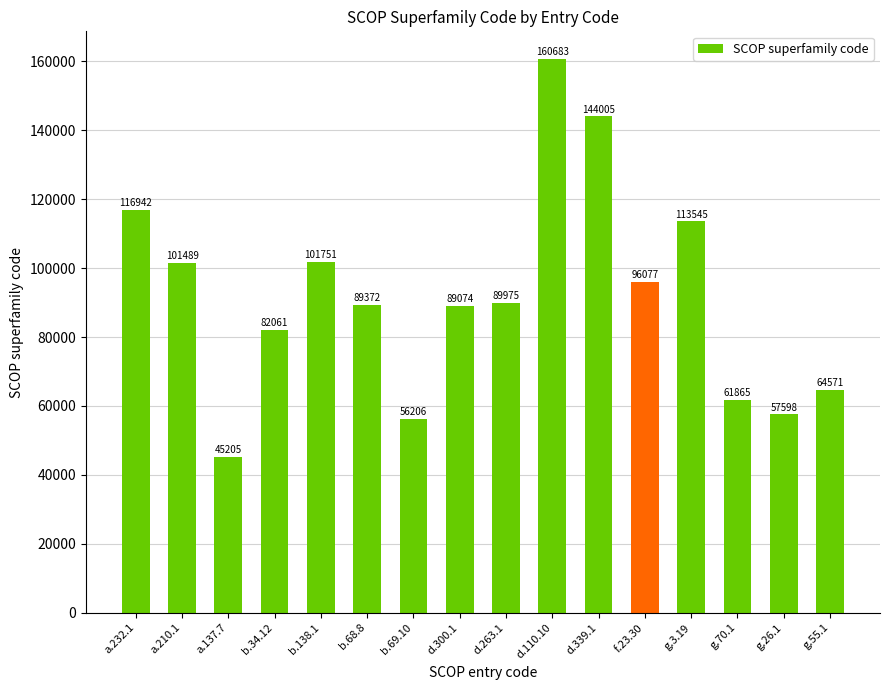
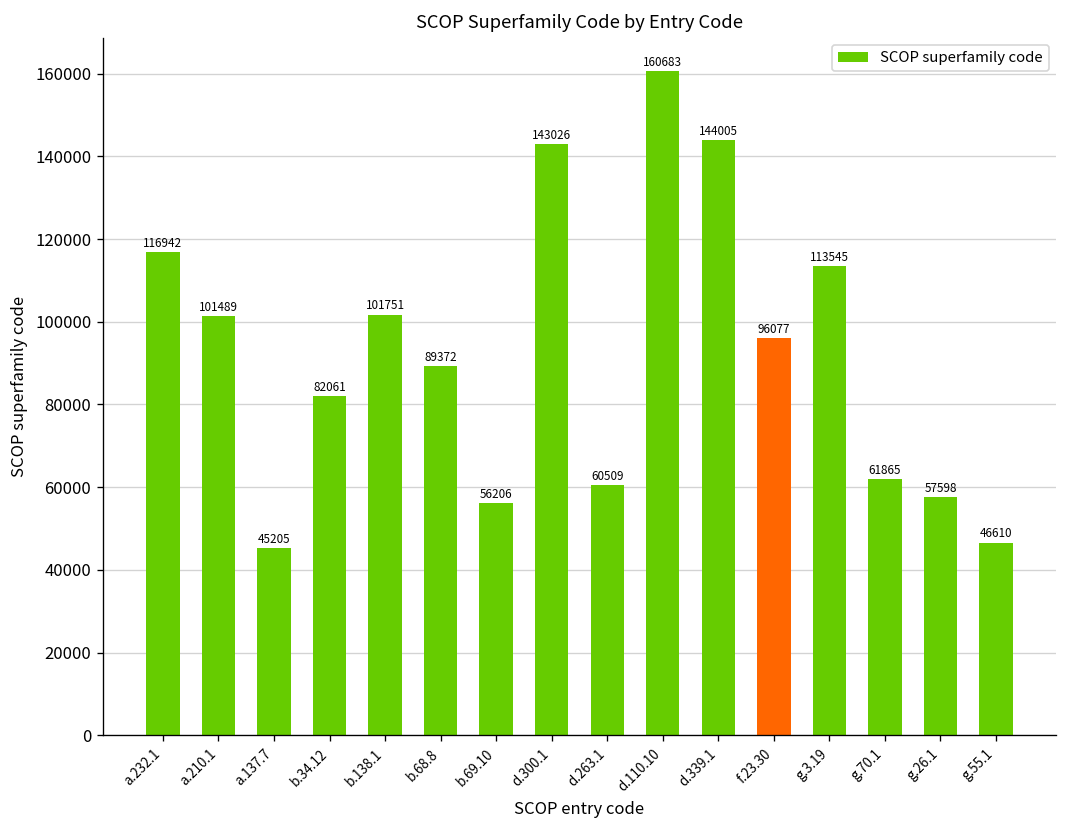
  {
    "a.232.1": 116942,
    "a.210.1": 101489,
    "a.137.7": 45205,
    "b.34.12": 82061,
    "b.138.1": 101751,
    "b.68.8": 89372,
    "b.69.10": 56206,
-   "d.300.1": 89074,
-   "d.263.1": 89975,
+   "d.300.1": 143026,
+   "d.263.1": 60509,
    "d.110.10": 160683,
    "d.339.1": 144005,
    "f.23.30": 96077,
    "g.3.19": 113545,
    "g.70.1": 61865,
    "g.26.1": 57598,
-   "g.55.1": 64571
+   "g.55.1": 46610
  }
